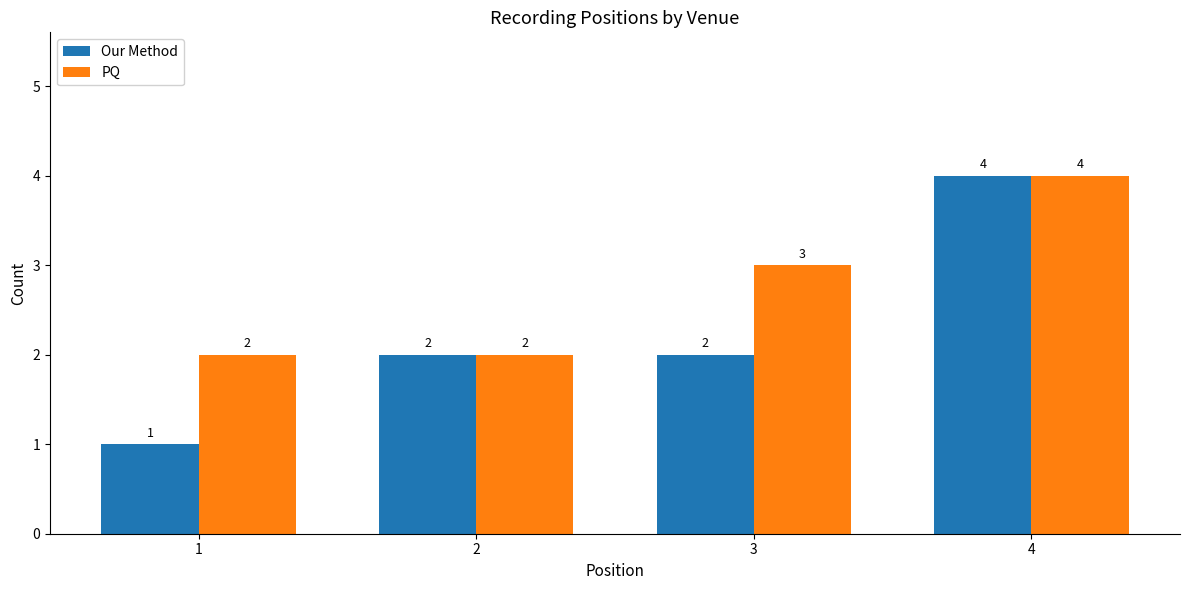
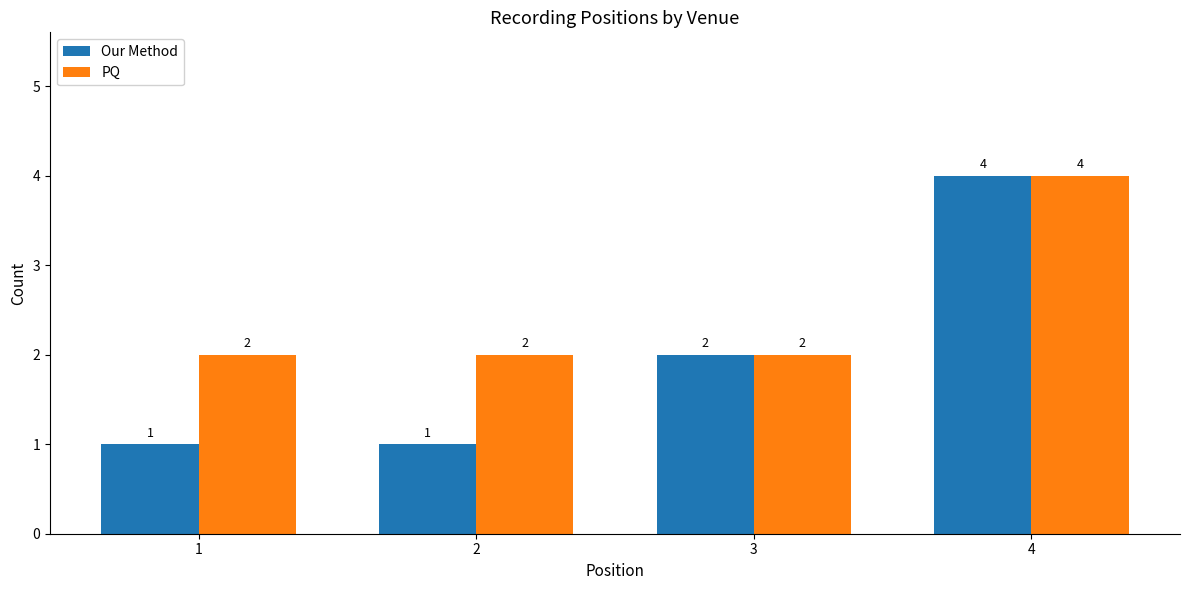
  {
    "Our Method": {
      "1": 1,
-     "2": 2,
+     "2": 1,
      "3": 2,
      "4": 4
    },
    "PQ": {
      "1": 2,
      "2": 2,
-     "3": 3,
+     "3": 2,
      "4": 4
    }
  }
